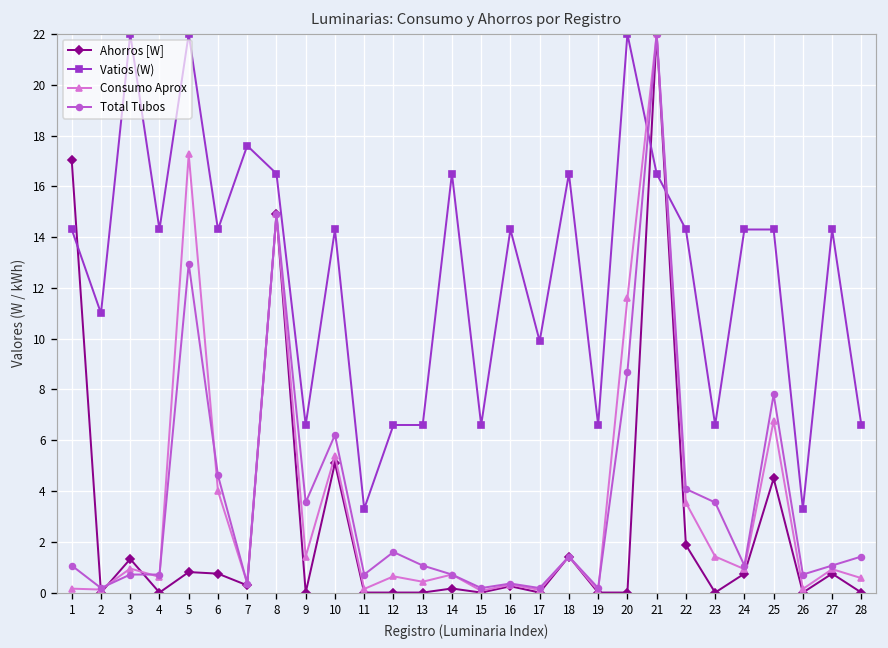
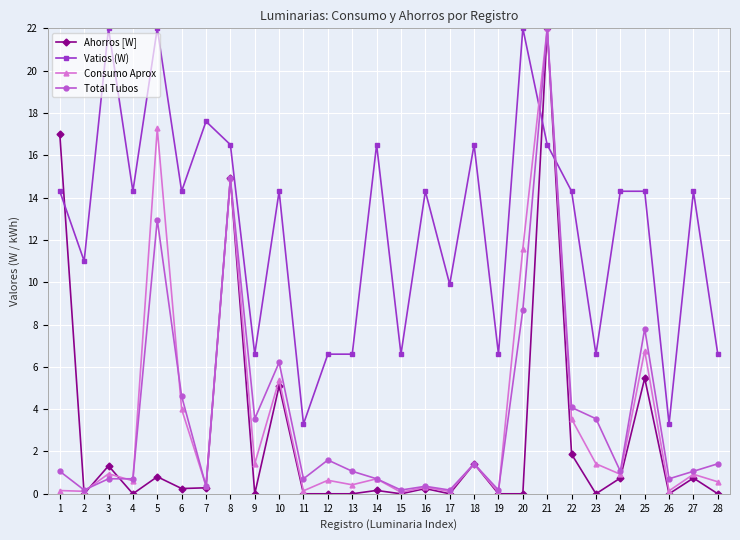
  {
    "Ahorros [W]": {
      "1": 17.0,
      "3": 1.3,
      "4": 0.0,
      "5": 0.8,
-     "6": 0.7,
+     "6": 0.2,
      "9": 0.0,
      "10": 5.1,
      "11": 0.0,
      "12": 0.0,
      "13": 0.0,
      "14": 0.2,
      "20": 0.0,
      "22": 1.9,
      "23": 0.0,
      "24": 0.7,
-     "25": 4.5,
+     "25": 5.5,
      "26": 0.0,
      "27": 0.7,
      "28": 0.0
    }
  }
